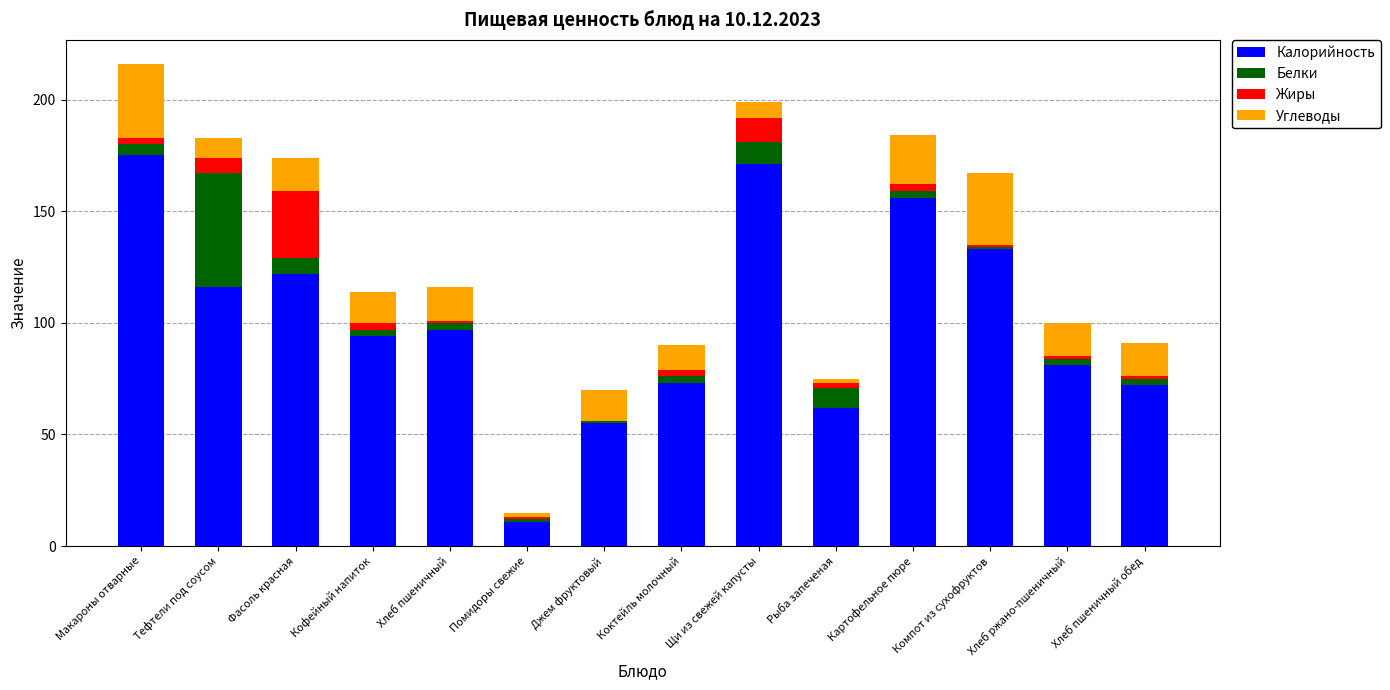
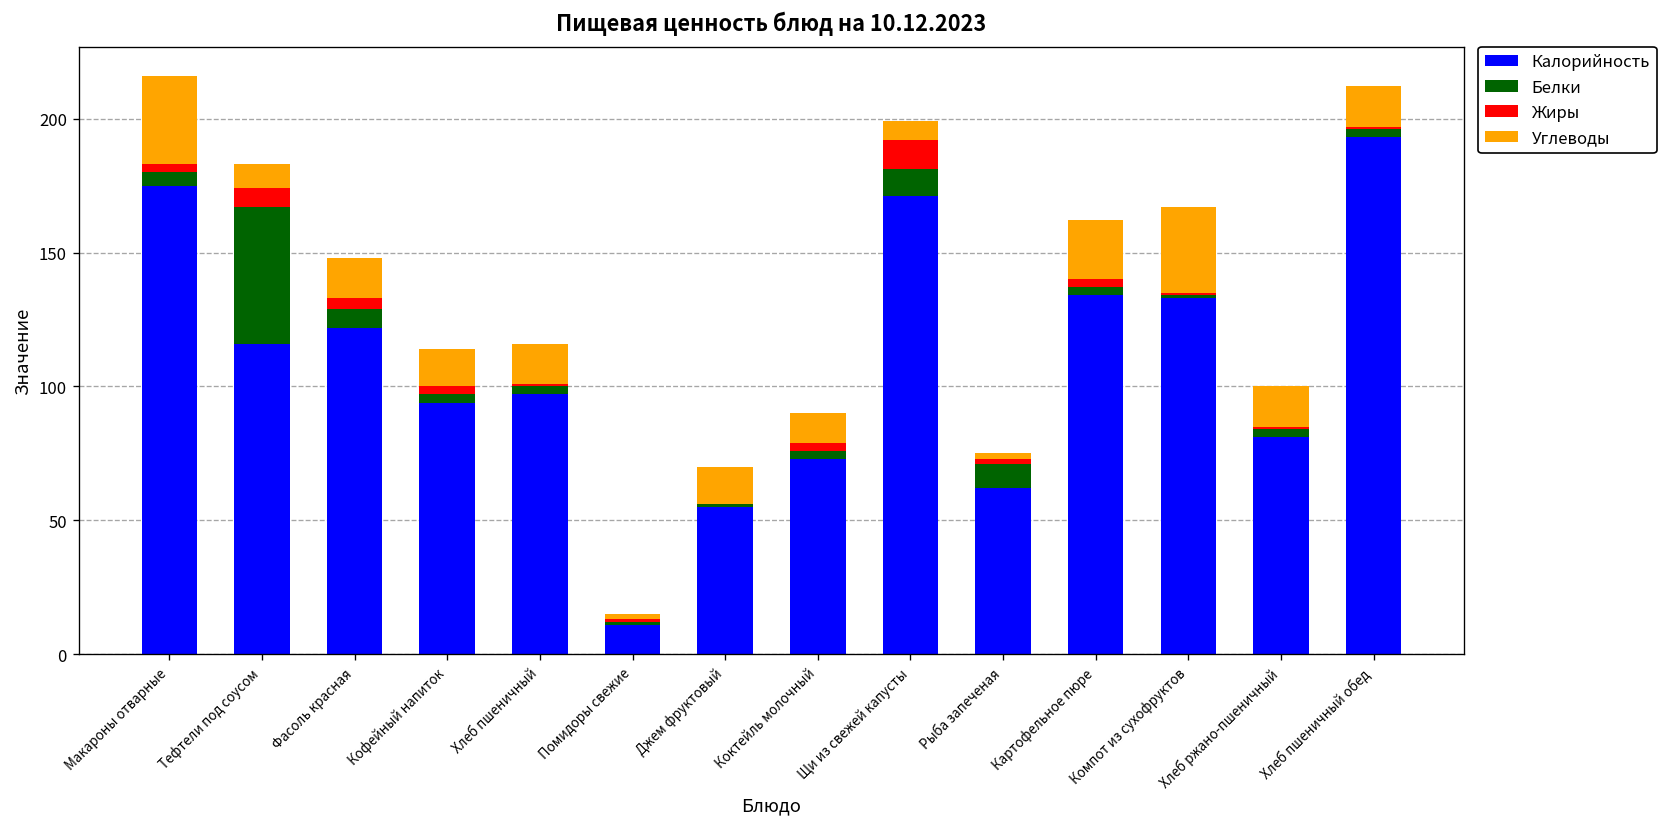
  {
    "Калорийность": {
      "Макароны отварные": 175,
      "Тефтели под соусом": 116,
      "Фасоль красная": 122,
      "Кофейный напиток": 94,
      "Хлеб пшеничный": 97,
      "Помидоры свежие": 11,
      "Джем фруктовый": 55,
      "Коктейль молочный": 73,
      "Щи из свежей капусты": 171,
      "Рыба запеченая": 62,
-     "Картофельное пюре": 156,
+     "Картофельное пюре": 134,
      "Компот из сухофруктов": 133,
      "Хлеб ржано-пшеничный": 81,
-     "Хлеб пшеничный обед": 72
+     "Хлеб пшеничный обед": 193
    },
    "Белки": {
      "Макароны отварные": 5,
      "Тефтели под соусом": 51,
      "Фасоль красная": 7,
      "Кофейный напиток": 3,
      "Хлеб пшеничный": 3,
      "Коктейль молочный": 3,
      "Щи из свежей капусты": 10,
      "Рыба запеченая": 9,
      "Картофельное пюре": 3,
      "Хлеб ржано-пшеничный": 3,
      "Хлеб пшеничный обед": 3
    },
    "Жиры": {
      "Макароны отварные": 3,
      "Тефтели под соусом": 7,
-     "Фасоль красная": 30,
+     "Фасоль красная": 4,
      "Кофейный напиток": 3,
      "Джем фруктовый": 0,
      "Коктейль молочный": 3,
      "Щи из свежей капусты": 11,
      "Рыба запеченая": 2,
      "Картофельное пюре": 3
    },
    "Углеводы": {
      "Макароны отварные": 33,
      "Тефтели под соусом": 9,
      "Фасоль красная": 15,
      "Кофейный напиток": 14,
      "Хлеб пшеничный": 15,
      "Помидоры свежие": 2,
      "Джем фруктовый": 14,
      "Коктейль молочный": 11,
      "Щи из свежей капусты": 7,
      "Рыба запеченая": 2,
      "Картофельное пюре": 22,
      "Компот из сухофруктов": 32,
      "Хлеб ржано-пшеничный": 15,
      "Хлеб пшеничный обед": 15
    }
  }
